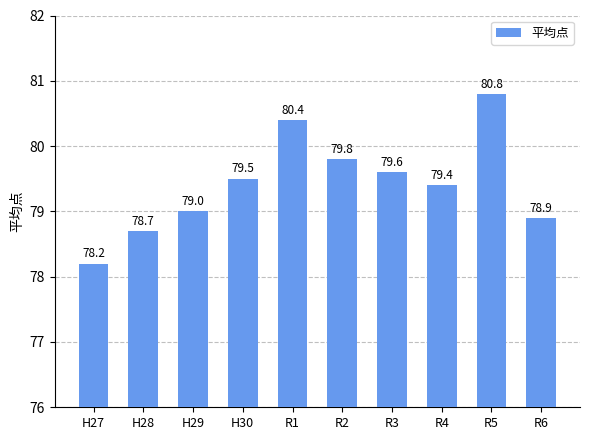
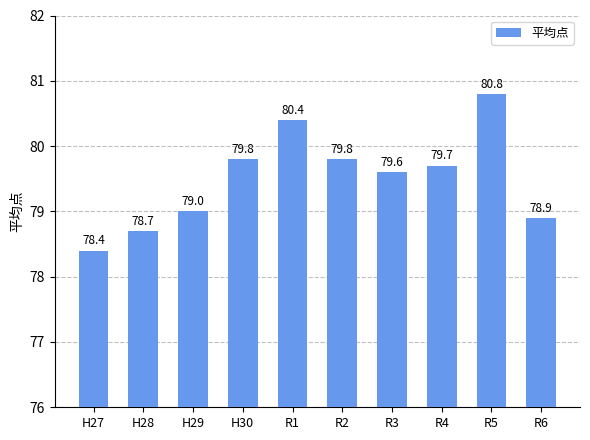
  {
-   "H27": 78.2,
+   "H27": 78.4,
    "H28": 78.7,
    "H29": 79.0,
-   "H30": 79.5,
+   "H30": 79.8,
    "R1": 80.4,
    "R2": 79.8,
    "R3": 79.6,
-   "R4": 79.4,
+   "R4": 79.7,
    "R5": 80.8,
    "R6": 78.9
  }
